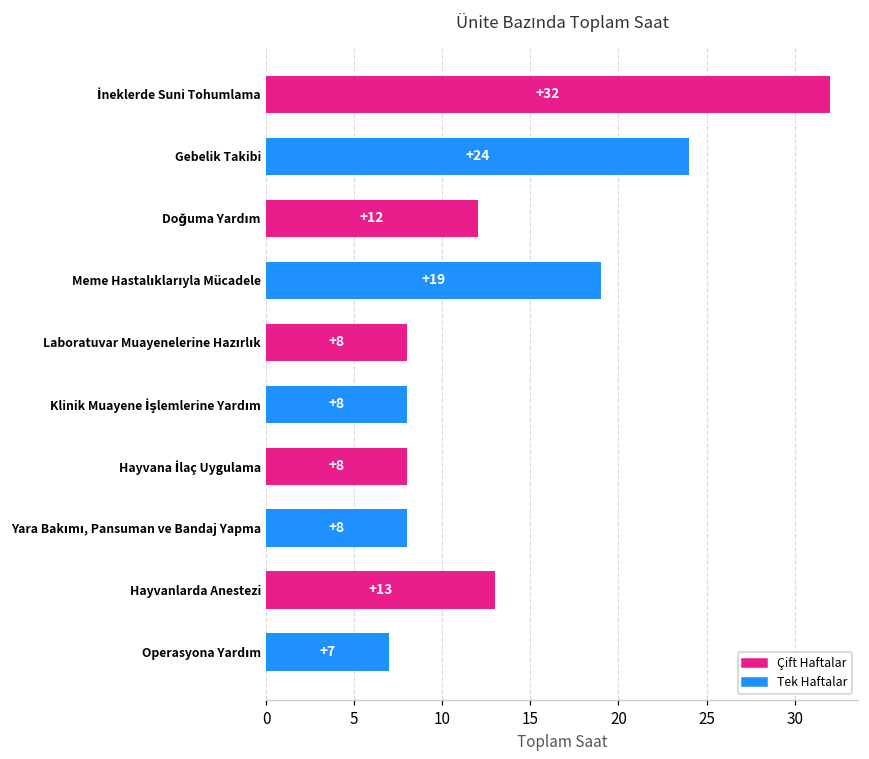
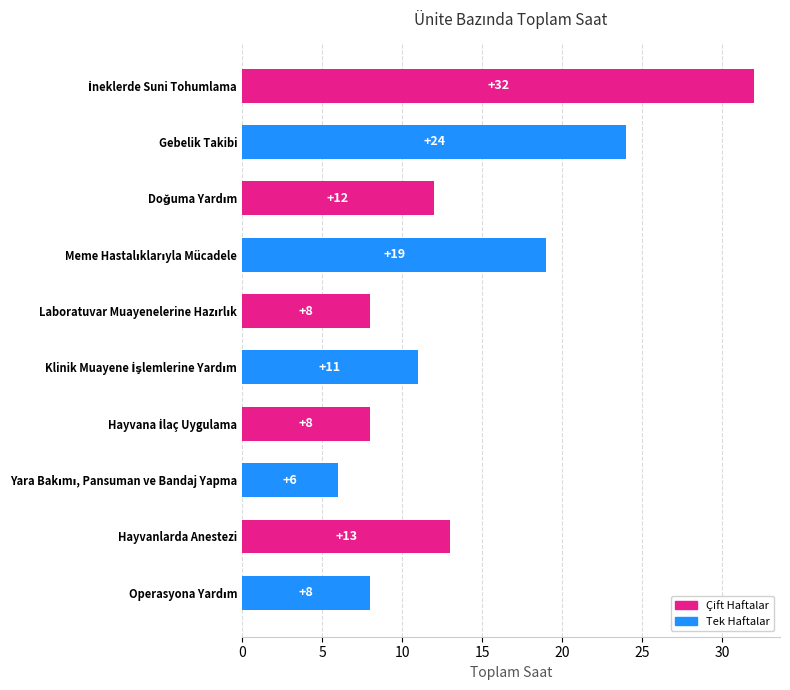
  {
    "İneklerde Suni Tohumlama": "+32",
    "Gebelik Takibi": "+24",
    "Doğuma Yardım": "+12",
    "Meme Hastalıklarıyla Mücadele": "+19",
    "Laboratuvar Muayenelerine Hazırlık": "+8",
-   "Klinik Muayene İşlemlerine Yardım": "+8",
+   "Klinik Muayene İşlemlerine Yardım": "+11",
    "Hayvana İlaç Uygulama": "+8",
-   "Yara Bakımı, Pansuman ve Bandaj Yapma": "+8",
+   "Yara Bakımı, Pansuman ve Bandaj Yapma": "+6",
    "Hayvanlarda Anestezi": "+13",
-   "Operasyona Yardım": "+7"
+   "Operasyona Yardım": "+8"
  }
